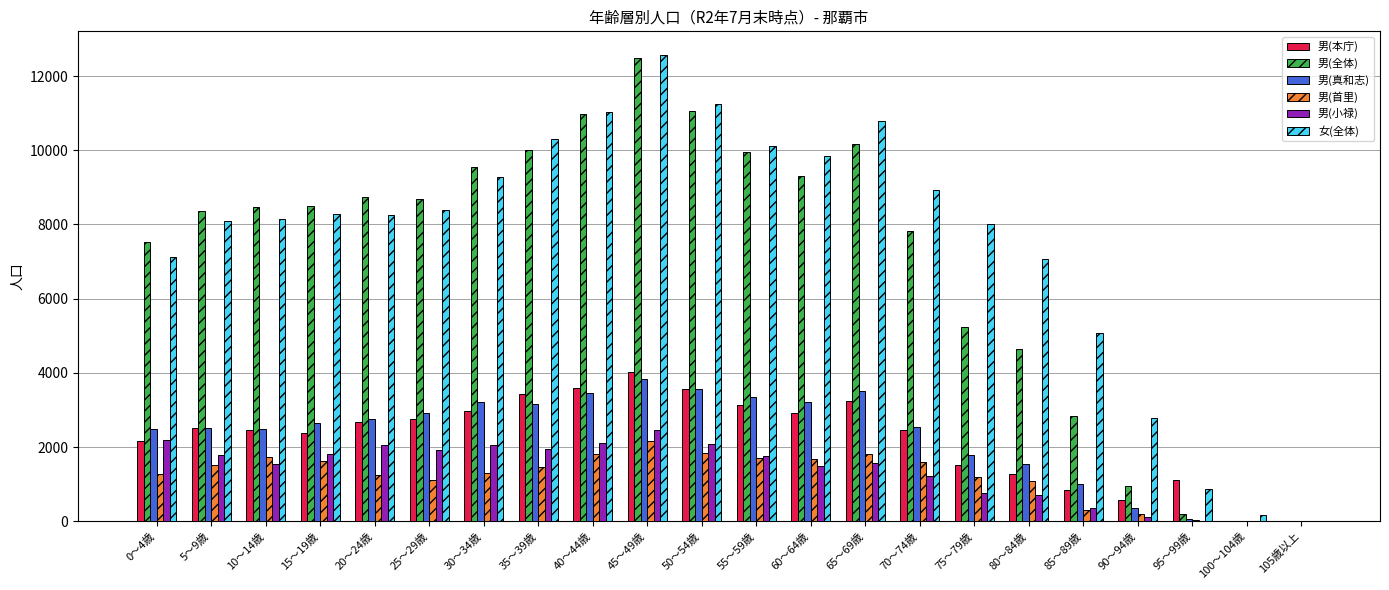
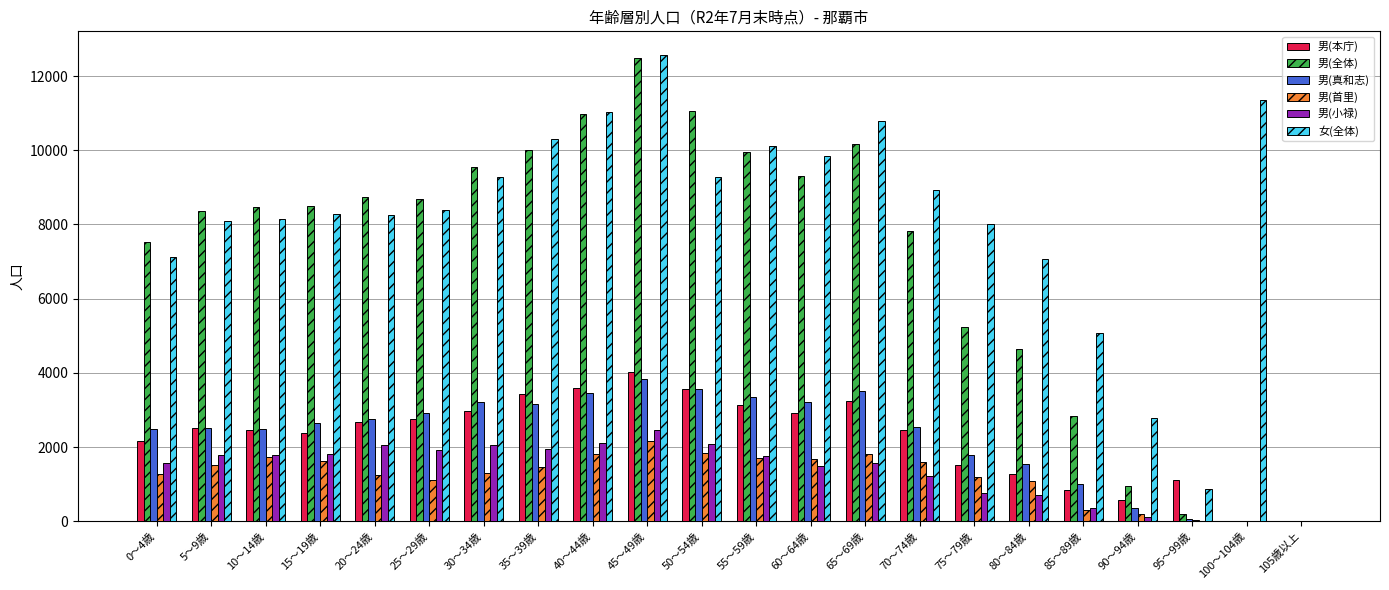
  {
    "男(本庁)": {
      "0～4歳": 2200,
      "5～9歳": 2500,
      "10～14歳": 2500,
      "15～19歳": 2400,
      "20～24歳": 2700,
      "25～29歳": 2800,
      "30～34歳": 3000,
      "35～39歳": 3400,
      "40～44歳": 3600,
      "45～49歳": 4000,
      "50～54歳": 3600,
      "55～59歳": 3100,
      "60～64歳": 2900,
      "65～69歳": 3300,
      "70～74歳": 2500,
      "75～79歳": 1500,
      "80～84歳": 1300,
      "85～89歳": 800,
      "90～94歳": 600,
      "95～99歳": 1100
    },
    "男(全体)": {
      "0～4歳": 7500,
      "5～9歳": 8400,
      "10～14歳": 8500,
      "15～19歳": 8500,
      "20～24歳": 8700,
      "25～29歳": 8700,
      "30～34歳": 9600,
      "35～39歳": 10000,
      "40～44歳": 11000,
      "45～49歳": 12500,
      "50～54歳": 11100,
      "55～59歳": 9900,
      "60～64歳": 9300,
      "65～69歳": 10200,
      "70～74歳": 7800,
      "75～79歳": 5200,
      "80～84歳": 4600,
      "85～89歳": 2800,
      "90～94歳": 1000,
      "95～99歳": 200
    },
    "男(真和志)": {
      "0～4歳": 2500,
      "5～9歳": 2500,
      "10～14歳": 2500,
      "15～19歳": 2700,
      "20～24歳": 2800,
      "25～29歳": 2900,
      "30～34歳": 3200,
      "35～39歳": 3200,
      "40～44歳": 3500,
      "45～49歳": 3800,
      "50～54歳": 3600,
      "55～59歳": 3300,
      "60～64歳": 3200,
      "65～69歳": 3500,
      "70～74歳": 2500,
      "75～79歳": 1800,
      "80～84歳": 1500,
      "85～89歳": 1000,
      "90～94歳": 400,
      "95～99歳": 100
    },
    "男(首里)": {
      "0～4歳": 1300,
      "5～9歳": 1500,
      "10～14歳": 1700,
      "15～19歳": 1600,
      "20～24歳": 1200,
      "25～29歳": 1100,
      "30～34歳": 1300,
      "35～39歳": 1500,
      "40～44歳": 1800,
      "45～49歳": 2200,
      "50～54歳": 1800,
      "55～59歳": 1700,
      "60～64歳": 1700,
      "65～69歳": 1800,
      "70～74歳": 1600,
      "75～79歳": 1200,
      "80～84歳": 1100,
      "85～89歳": 300,
      "90～94歳": 200,
      "105歳以上": 0
    },
    "男(小禄)": {
-     "0～4歳": 2200,
+     "0～4歳": 1600,
      "5～9歳": 1800,
-     "10～14歳": 1500,
+     "10～14歳": 1800,
      "15～19歳": 1800,
      "20～24歳": 2100,
      "25～29歳": 1900,
      "30～34歳": 2100,
      "35～39歳": 2000,
      "40～44歳": 2100,
      "45～49歳": 2500,
      "50～54歳": 2100,
      "55～59歳": 1800,
      "60～64歳": 1500,
      "65～69歳": 1600,
      "70～74歳": 1200,
      "75～79歳": 800,
      "80～84歳": 700,
      "85～89歳": 400,
      "90～94歳": 100,
      "105歳以上": 0
    },
    "女(全体)": {
      "0～4歳": 7100,
      "5～9歳": 8100,
      "10～14歳": 8100,
      "15～19歳": 8300,
      "20～24歳": 8300,
      "25～29歳": 8400,
      "30～34歳": 9300,
      "35～39歳": 10300,
      "40～44歳": 11000,
      "45～49歳": 12600,
-     "50～54歳": 11200,
+     "50～54歳": 9300,
      "55～59歳": 10100,
      "60～64歳": 9800,
      "65～69歳": 10800,
      "70～74歳": 8900,
      "75～79歳": 8000,
      "80～84歳": 7100,
      "85～89歳": 5100,
      "90～94歳": 2800,
      "95～99歳": 900,
-     "100～104歳": 200
+     "100～104歳": 11400
    }
  }
